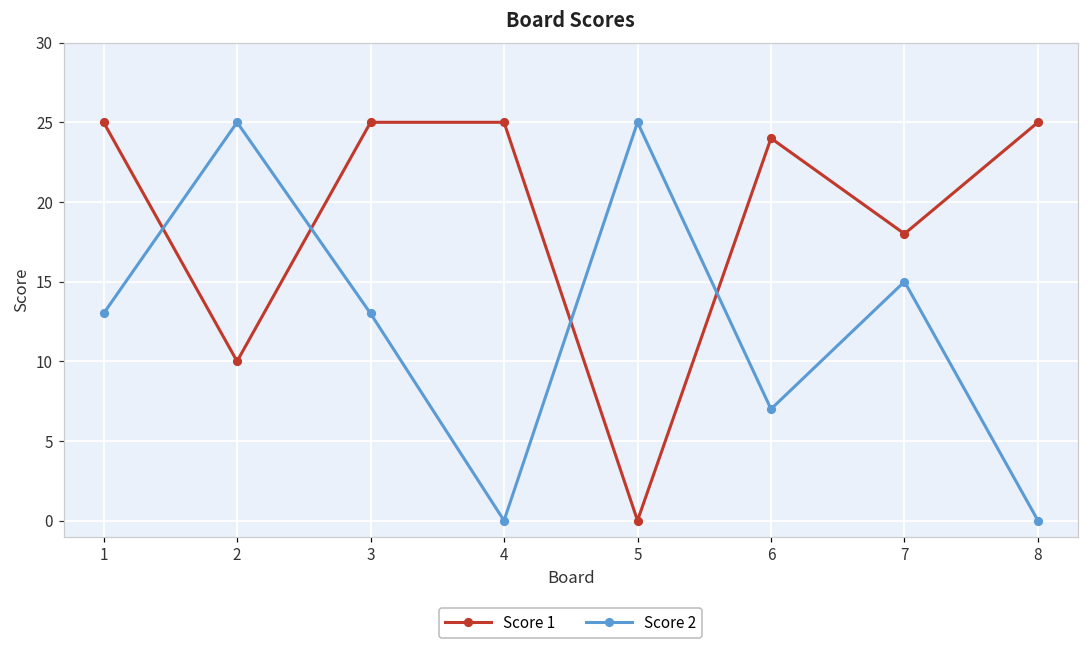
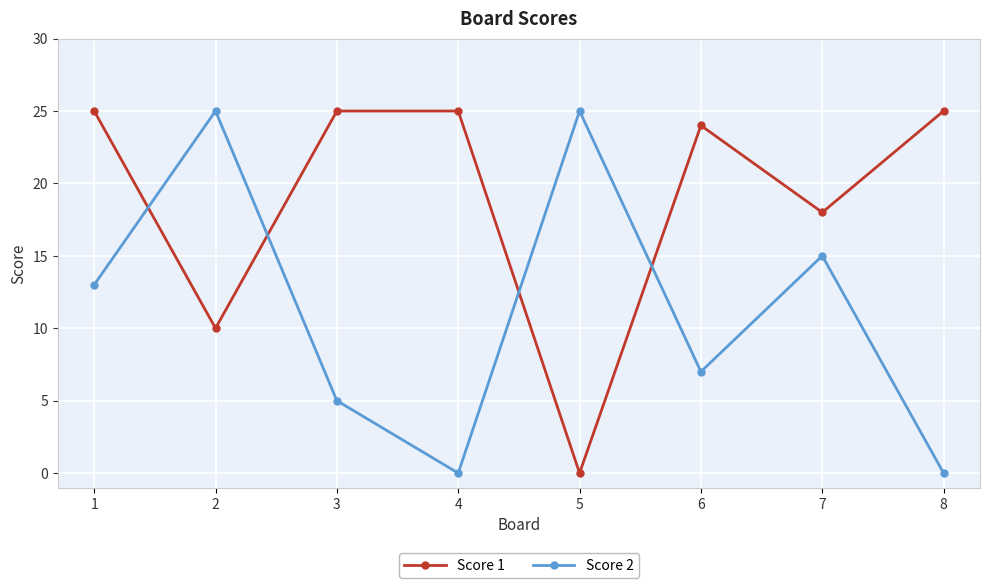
  {
    "Score 1": {
      "1": 25,
      "2": 10,
      "3": 25,
      "4": 25,
      "5": 0,
      "6": 24,
      "7": 18,
      "8": 25
    },
    "Score 2": {
      "1": 13,
      "2": 25,
-     "3": 13,
+     "3": 5,
      "4": 0,
      "5": 25,
      "6": 7,
      "7": 15,
      "8": 0
    }
  }
